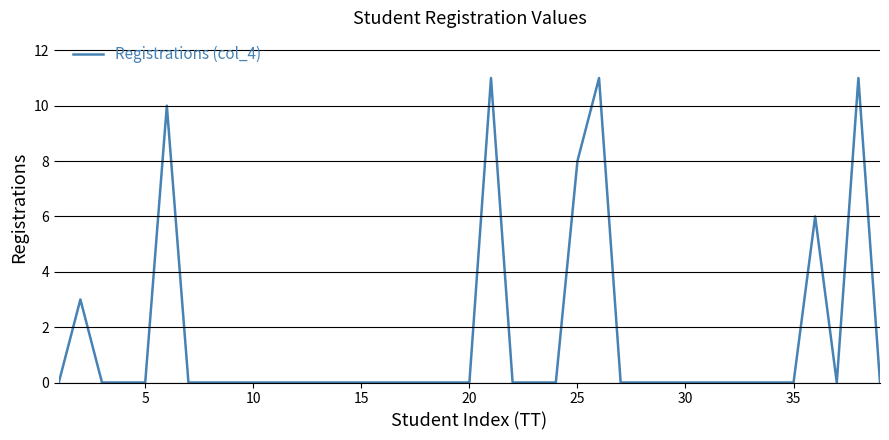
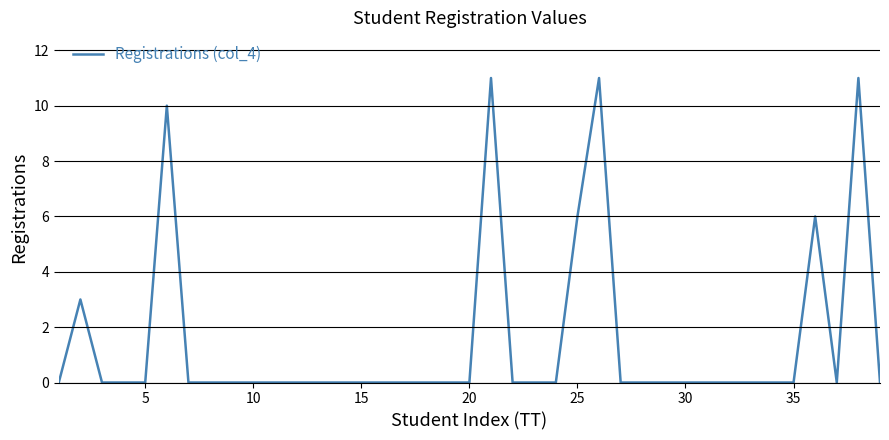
  {
    "5": 0,
    "10": 0,
    "15": 0,
    "20": 0,
-   "25": 8,
+   "25": 6,
    "30": 0,
    "35": 0
  }
